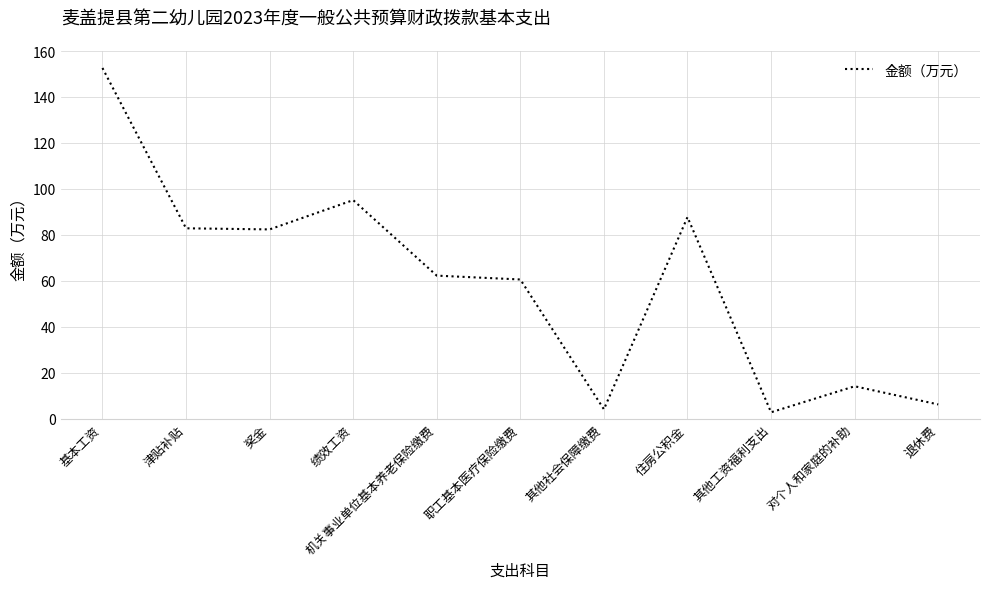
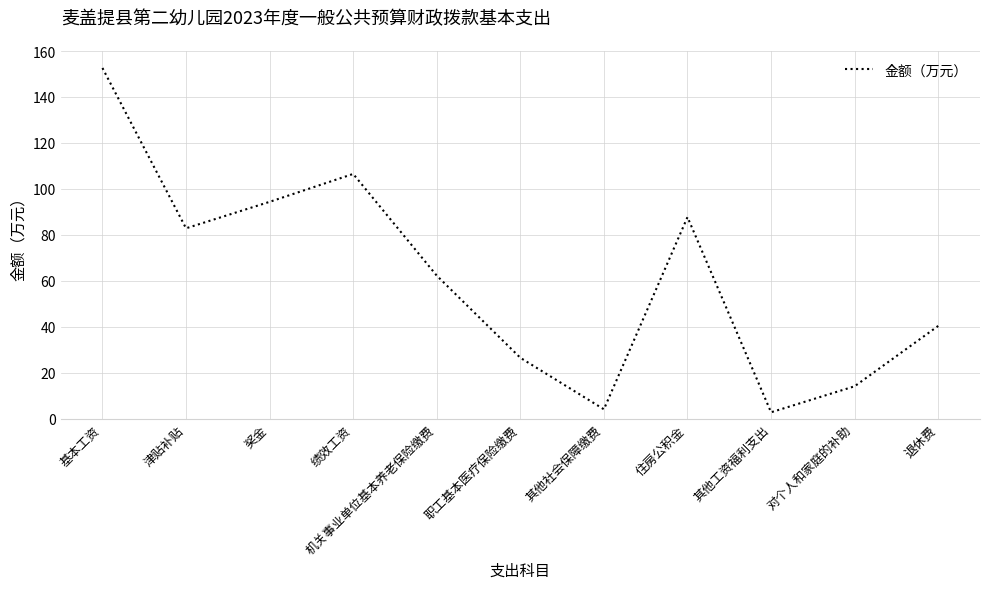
  {
    "基本工资": 153,
    "津贴补贴": 83,
-   "奖金": 82,
-   "绩效工资": 95,
+   "奖金": 94,
+   "绩效工资": 107,
    "机关事业单位基本养老保险缴费": 62,
-   "职工基本医疗保险缴费": 61,
+   "职工基本医疗保险缴费": 26,
    "其他社会保障缴费": 4,
    "住房公积金": 88,
    "其他工资福利支出": 3,
    "对个人和家庭的补助": 14,
-   "退休费": 6
+   "退休费": 40
  }
